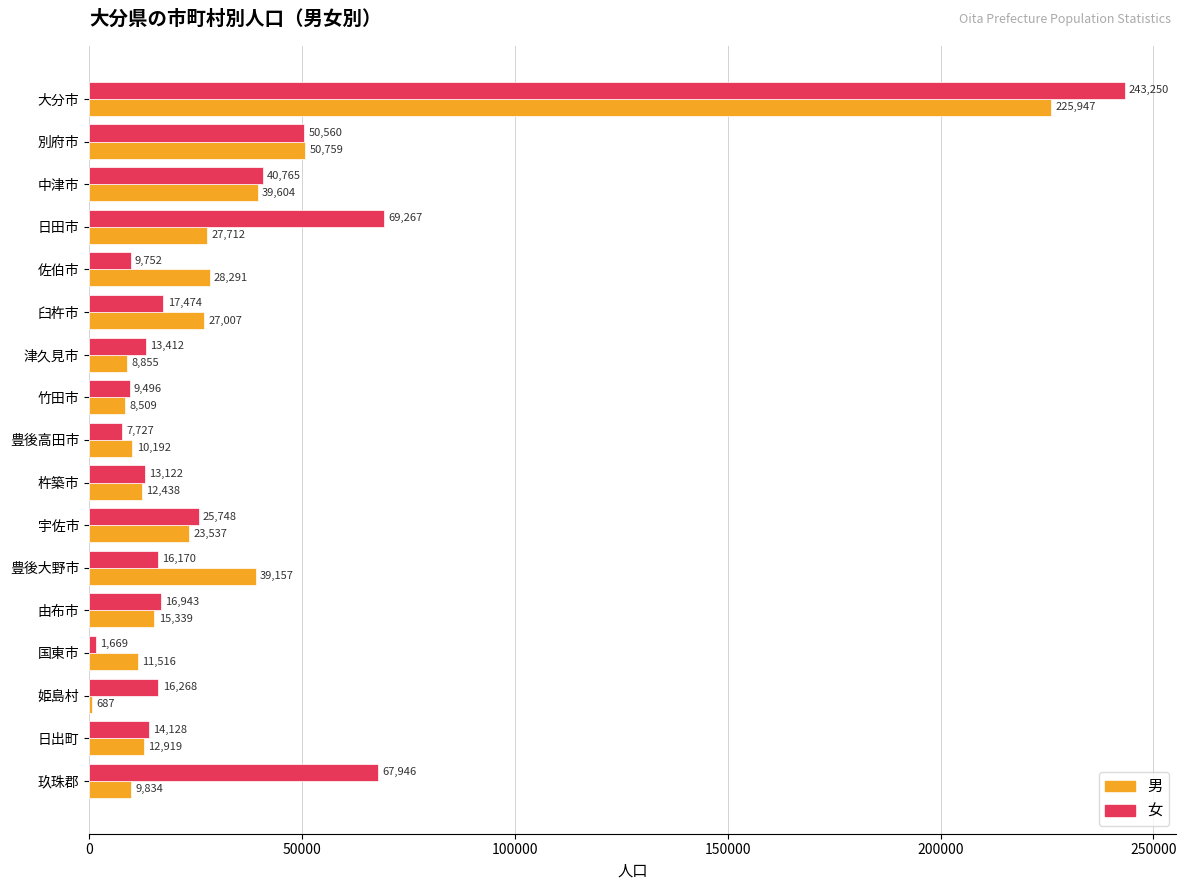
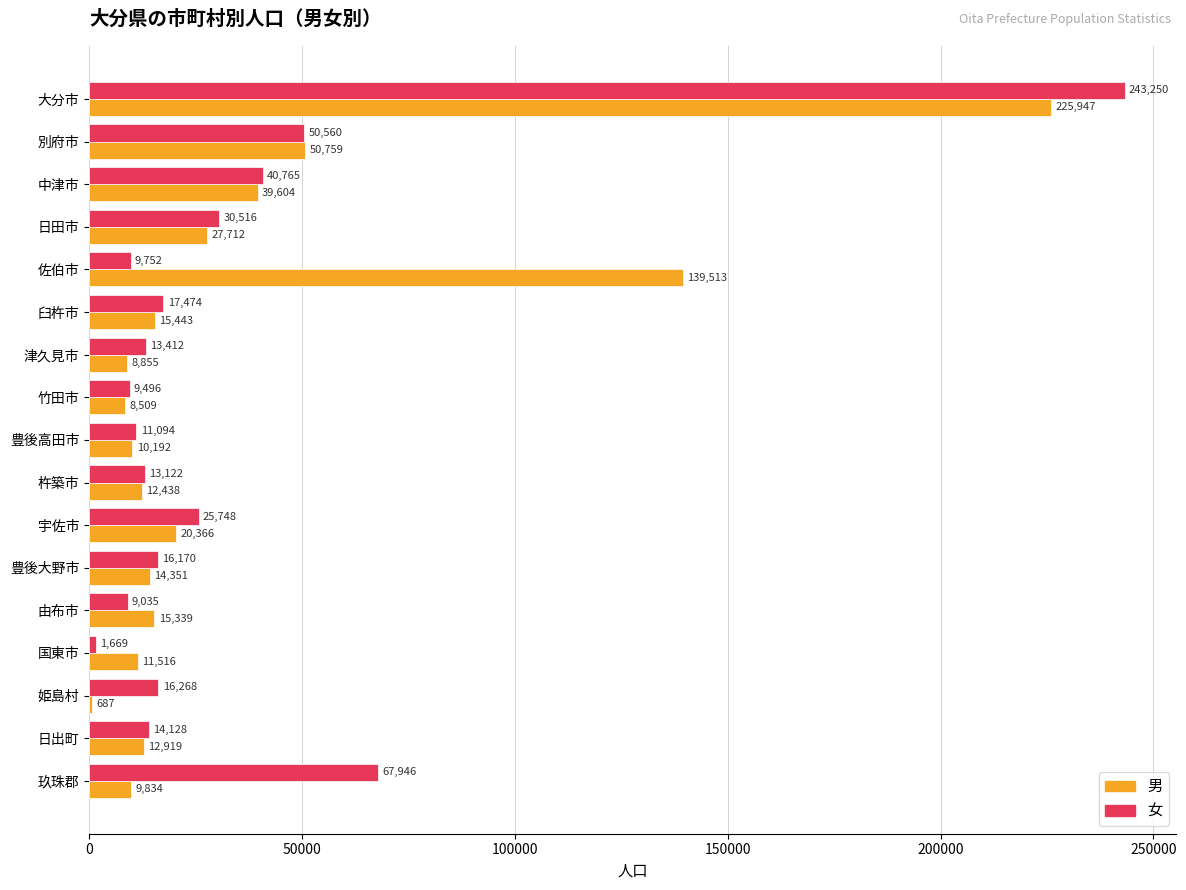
  {
    "男": {
      "大分市": "225,947",
      "別府市": "50,759",
      "中津市": "39,604",
      "日田市": "27,712",
-     "佐伯市": "28,291",
-     "臼杵市": "27,007",
+     "佐伯市": "139,513",
+     "臼杵市": "15,443",
      "津久見市": "8,855",
      "竹田市": "8,509",
      "豊後高田市": "10,192",
      "杵築市": "12,438",
-     "宇佐市": "23,537",
-     "豊後大野市": "39,157",
+     "宇佐市": "20,366",
+     "豊後大野市": "14,351",
      "由布市": "15,339",
      "国東市": "11,516",
      "姫島村": "687",
      "日出町": "12,919",
      "玖珠郡": "9,834"
    },
    "女": {
      "大分市": "243,250",
      "別府市": "50,560",
      "中津市": "40,765",
-     "日田市": "69,267",
+     "日田市": "30,516",
      "佐伯市": "9,752",
      "臼杵市": "17,474",
      "津久見市": "13,412",
      "竹田市": "9,496",
-     "豊後高田市": "7,727",
+     "豊後高田市": "11,094",
      "杵築市": "13,122",
      "宇佐市": "25,748",
      "豊後大野市": "16,170",
-     "由布市": "16,943",
+     "由布市": "9,035",
      "国東市": "1,669",
      "姫島村": "16,268",
      "日出町": "14,128",
      "玖珠郡": "67,946"
    }
  }
